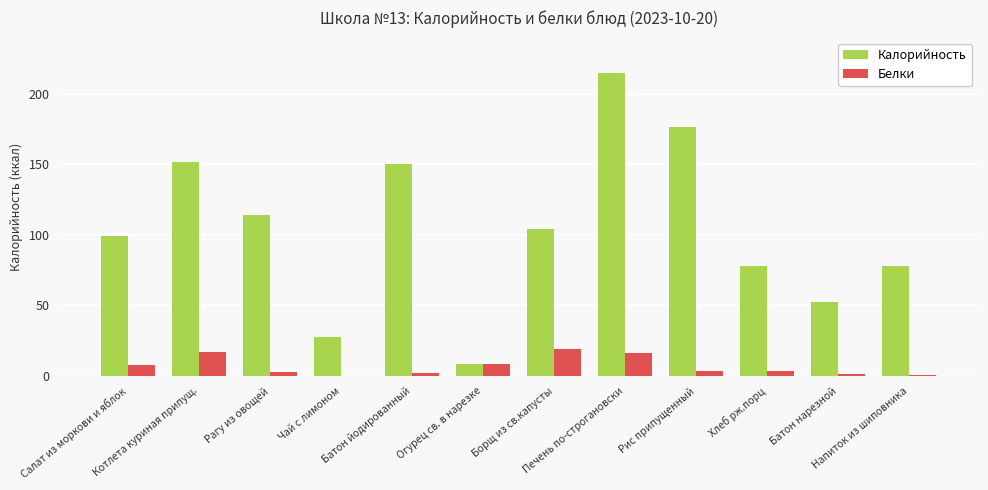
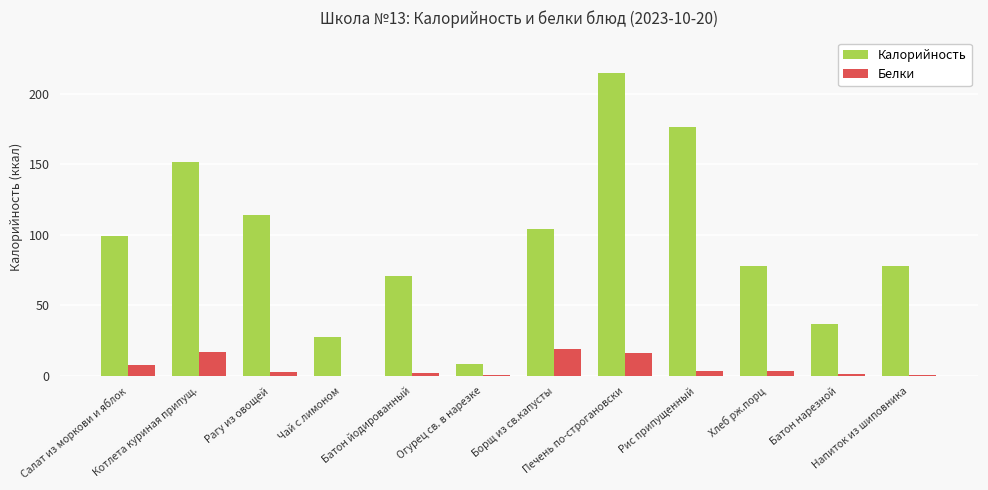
  {
    "Калорийность": {
      "Салат из моркови и яблок": 99,
      "Котлета куриная припущ.": 152,
      "Рагу из овощей": 115,
      "Чай с лимоном": 28,
-     "Батон йодированный": 150,
+     "Батон йодированный": 71,
      "Огурец св. в нарезке": 9,
      "Борщ из св.капусты": 104,
      "Печень по-строгановски": 215,
      "Рис припущенный": 177,
      "Хлеб рж.порц": 78,
-     "Батон нарезной": 52,
+     "Батон нарезной": 37,
      "Напиток из шиповника": 78
    },
    "Белки": {
      "Салат из моркови и яблок": 8,
      "Котлета куриная припущ.": 17,
      "Рагу из овощей": 3,
      "Батон йодированный": 2,
-     "Огурец св. в нарезке": 9,
+     "Огурец св. в нарезке": 1,
      "Борщ из св.капусты": 19,
      "Печень по-строгановски": 16,
      "Рис припущенный": 3,
      "Хлеб рж.порц": 3
    }
  }
